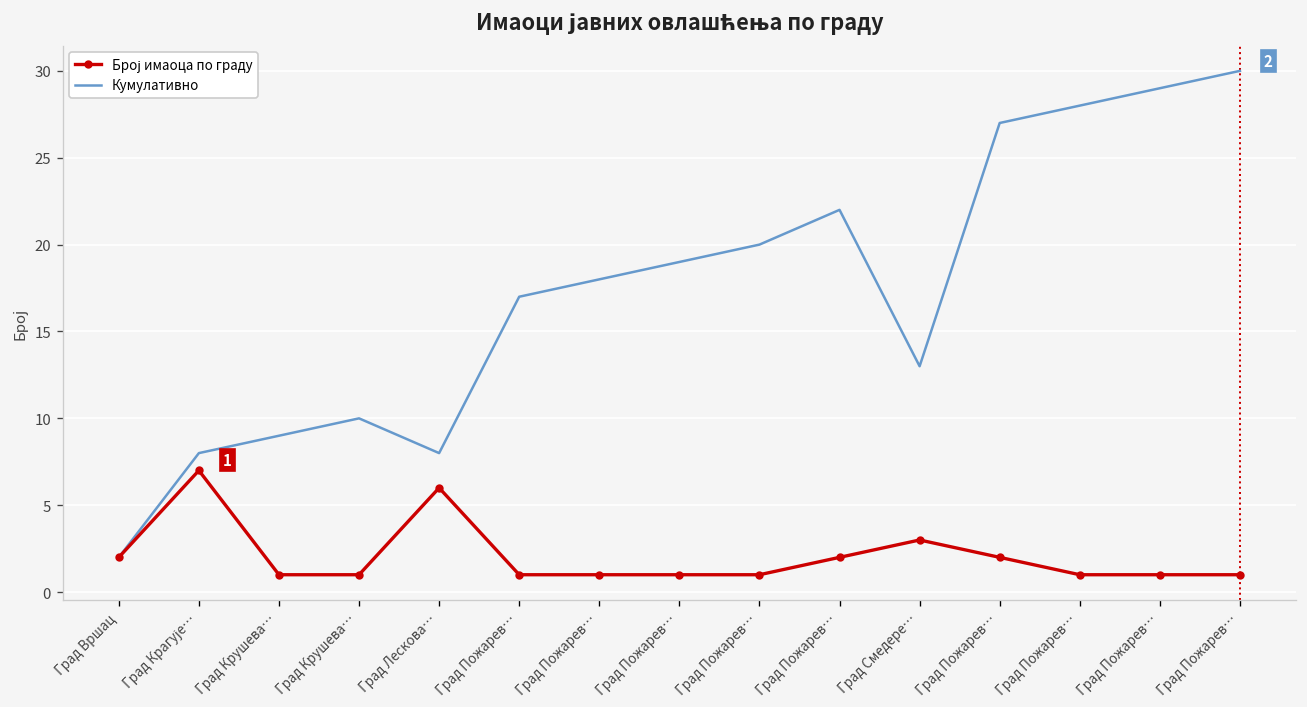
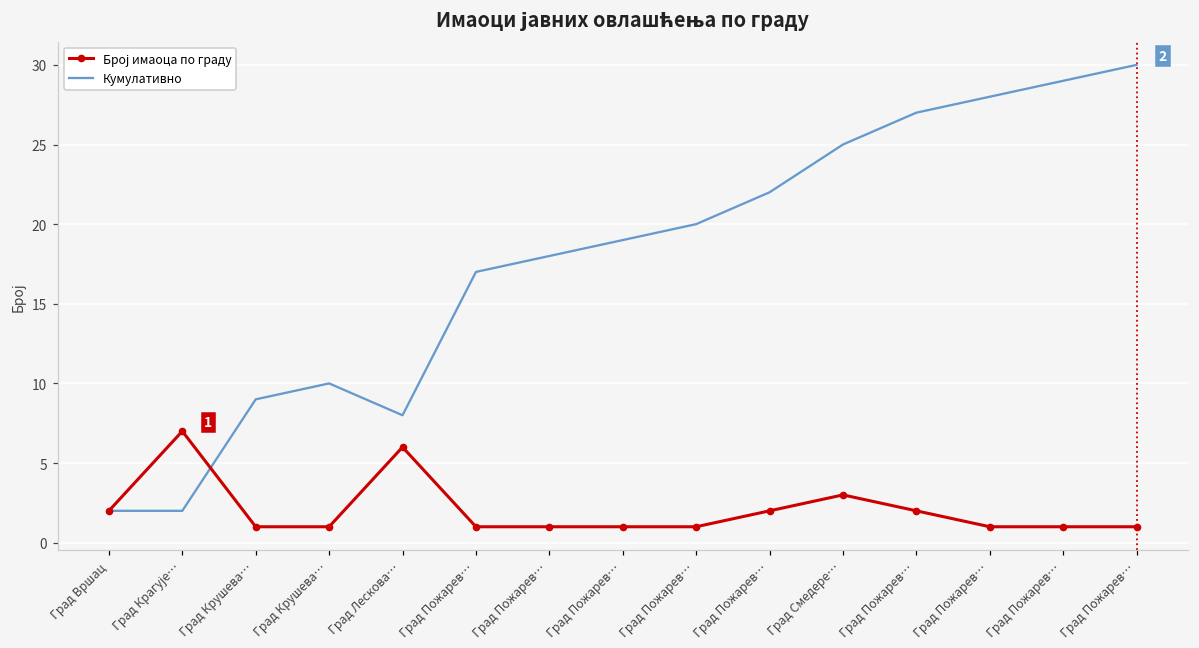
  {
    "Број имаоца по граду": {
      "Град Лескова…": 6,
      "Град Смедере…": 3
    },
    "Кумулативно": {
-     "Град Крагује…": 8,
+     "Град Крагује…": 2,
      "Град Лескова…": 8,
-     "Град Смедере…": 13
+     "Град Смедере…": 25
    }
  }
